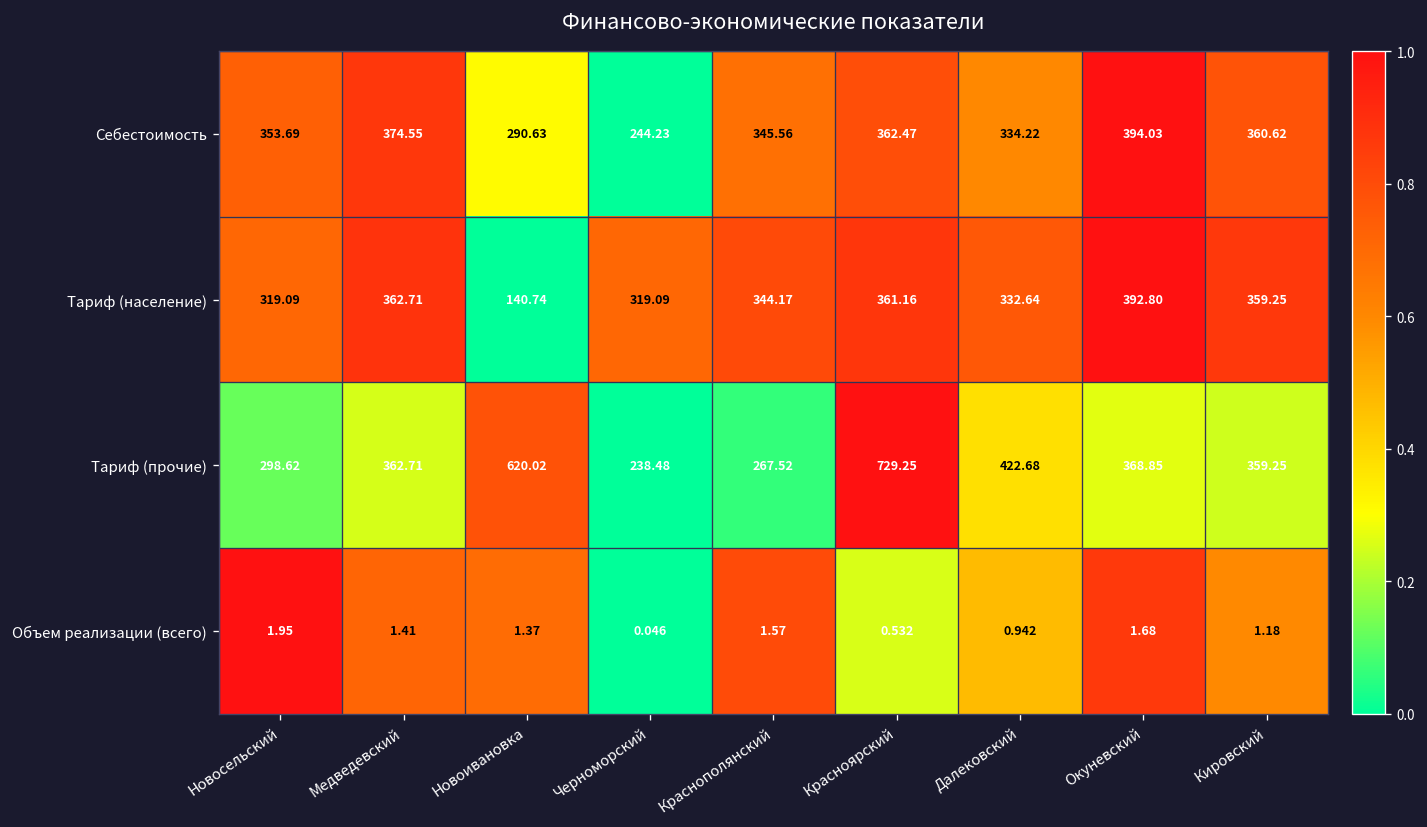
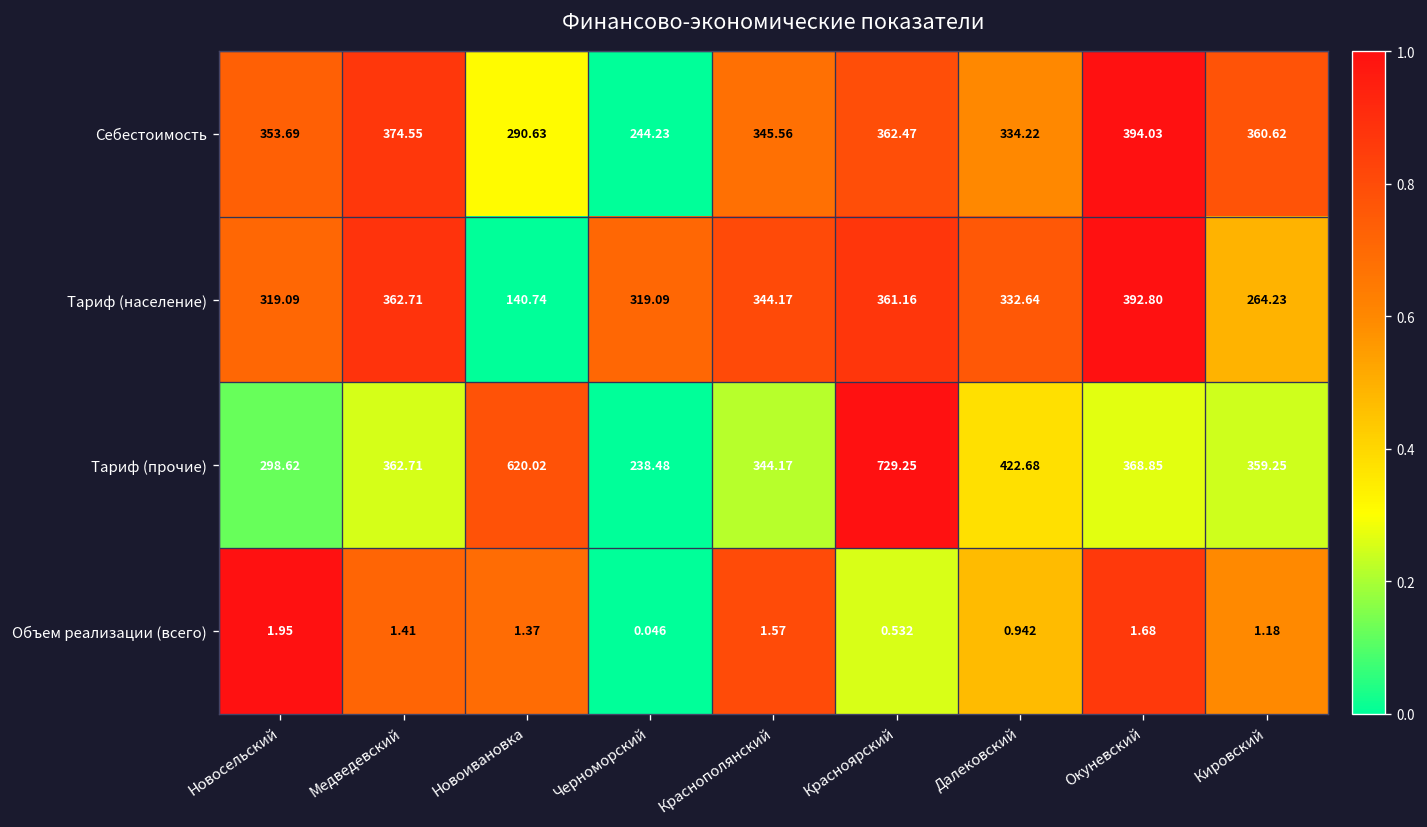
  {
    "Себестоимость": {
      "Новосельский": 353.69,
      "Медведевский": 374.55,
      "Новоивановка": 290.63,
      "Черноморский": 244.23,
      "Краснополянский": 345.56,
      "Красноярский": 362.47,
      "Далековский": 334.22,
      "Окуневский": 394.03,
      "Кировский": 360.62
    },
    "Тариф (население)": {
      "Новосельский": 319.09,
      "Медведевский": 362.71,
      "Новоивановка": 140.74,
      "Черноморский": 319.09,
      "Краснополянский": 344.17,
      "Красноярский": 361.16,
      "Далековский": 332.64,
      "Окуневский": 392.80,
-     "Кировский": 359.25
+     "Кировский": 264.23
    },
    "Тариф (прочие)": {
      "Новосельский": 298.62,
      "Медведевский": 362.71,
      "Новоивановка": 620.02,
      "Черноморский": 238.48,
-     "Краснополянский": 267.52,
+     "Краснополянский": 344.17,
      "Красноярский": 729.25,
      "Далековский": 422.68,
      "Окуневский": 368.85,
      "Кировский": 359.25
    },
    "Объем реализации (всего)": {
      "Новосельский": 1.95,
      "Медведевский": 1.41,
      "Новоивановка": 1.37,
      "Черноморский": 0.046,
      "Краснополянский": 1.57,
      "Красноярский": 0.532,
      "Далековский": 0.942,
      "Окуневский": 1.68,
      "Кировский": 1.18
    }
  }
